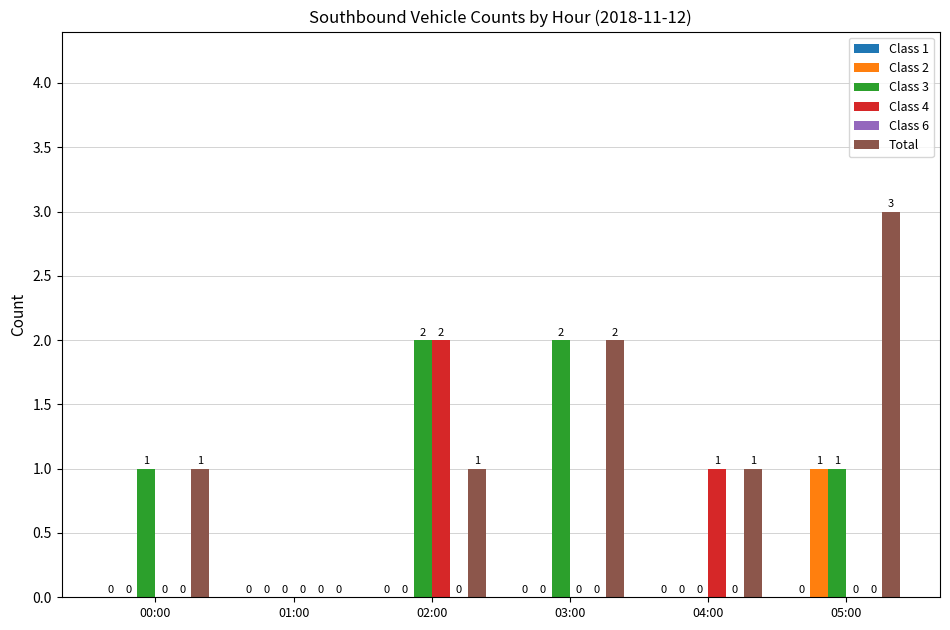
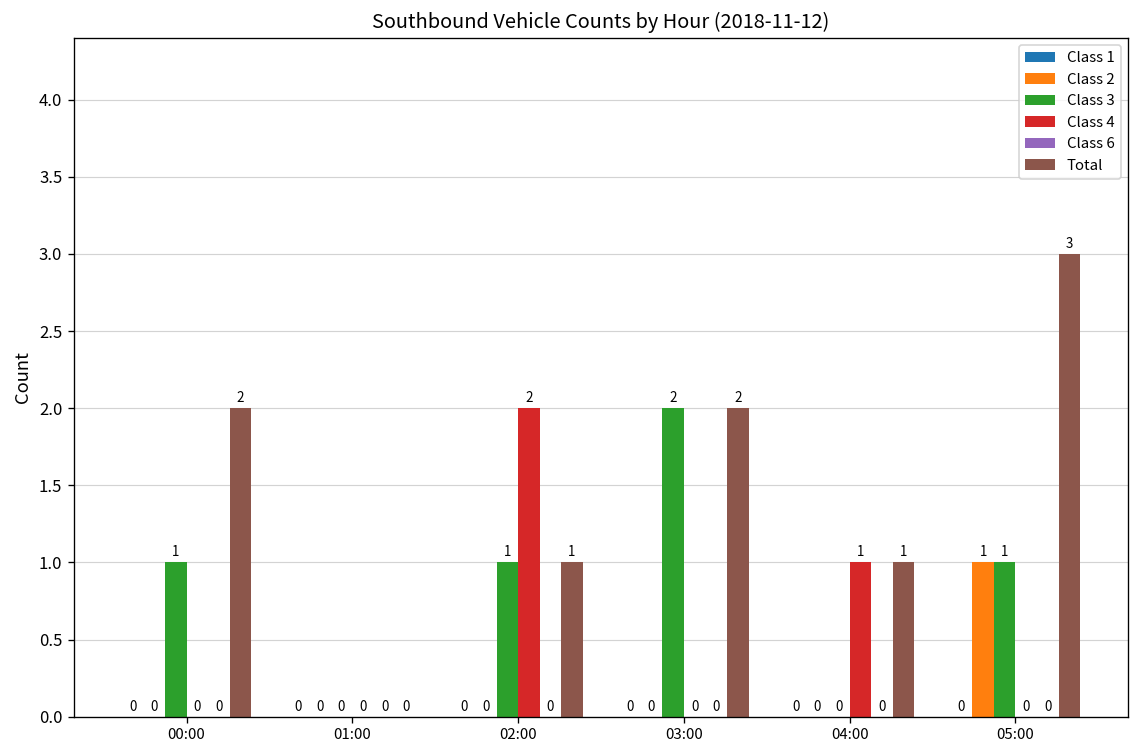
  {
    "Class 1": {
      "00:00": 0,
      "01:00": 0,
      "02:00": 0,
      "03:00": 0,
      "04:00": 0,
      "05:00": 0
    },
    "Class 2": {
      "00:00": 0,
      "01:00": 0,
      "02:00": 0,
      "03:00": 0,
      "04:00": 0,
      "05:00": 1
    },
    "Class 3": {
      "00:00": 1,
      "01:00": 0,
-     "02:00": 2,
+     "02:00": 1,
      "03:00": 2,
      "04:00": 0,
      "05:00": 1
    },
    "Class 4": {
      "00:00": 0,
      "01:00": 0,
      "02:00": 2,
      "03:00": 0,
      "04:00": 1,
      "05:00": 0
    },
    "Class 6": {
      "00:00": 0,
      "01:00": 0,
      "02:00": 0,
      "03:00": 0,
      "04:00": 0,
      "05:00": 0
    },
    "Total": {
-     "00:00": 1,
+     "00:00": 2,
      "01:00": 0,
      "02:00": 1,
      "03:00": 2,
      "04:00": 1,
      "05:00": 3
    }
  }
